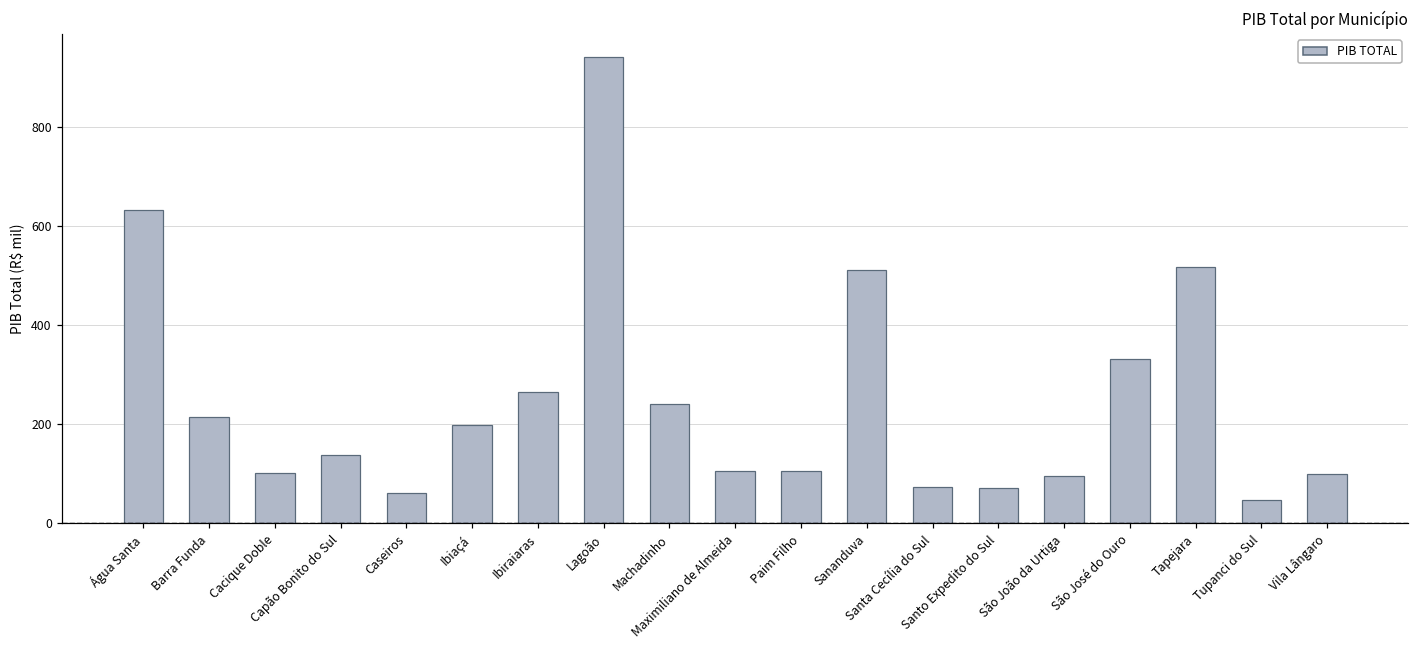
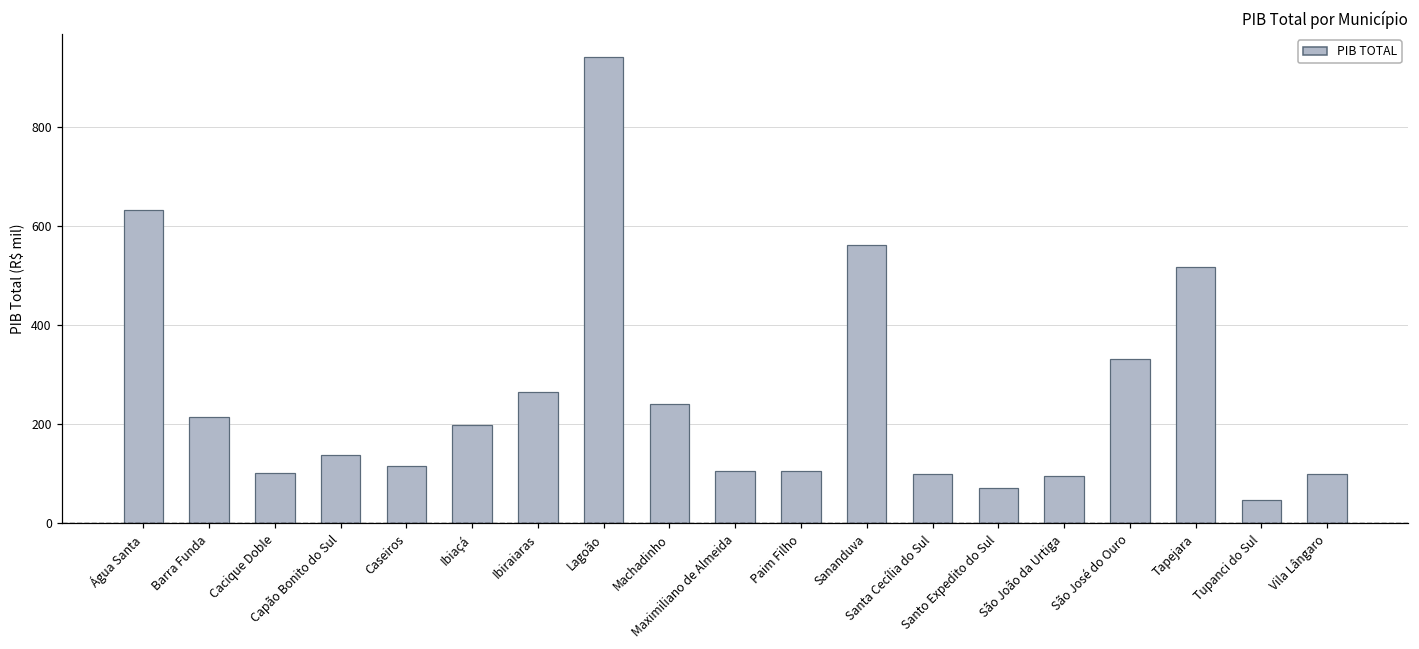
  {
    "Água Santa": 630,
    "Barra Funda": 210,
    "Cacique Doble": 100,
    "Capão Bonito do Sul": 140,
-   "Caseiros": 60,
+   "Caseiros": 120,
    "Ibiaçá": 200,
    "Ibiraiaras": 270,
    "Lagoão": 940,
    "Machadinho": 240,
    "Maximiliano de Almeida": 110,
    "Paim Filho": 110,
-   "Sananduva": 510,
-   "Santa Cecília do Sul": 70,
+   "Sananduva": 560,
+   "Santa Cecília do Sul": 100,
    "Santo Expedito do Sul": 70,
    "São João da Urtiga": 90,
    "São José do Ouro": 330,
    "Tapejara": 520,
    "Tupanci do Sul": 50,
    "Vila Lângaro": 100
  }
